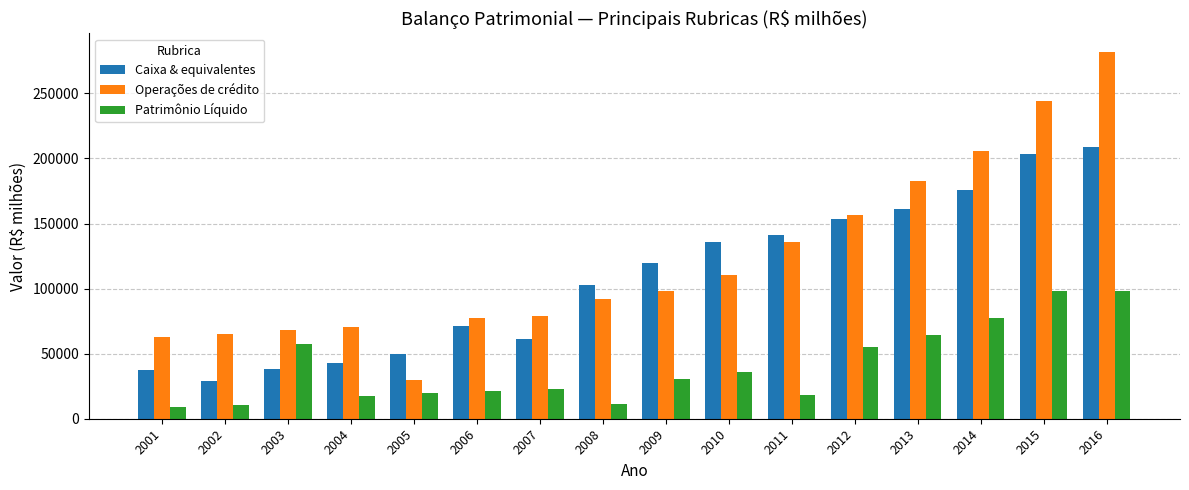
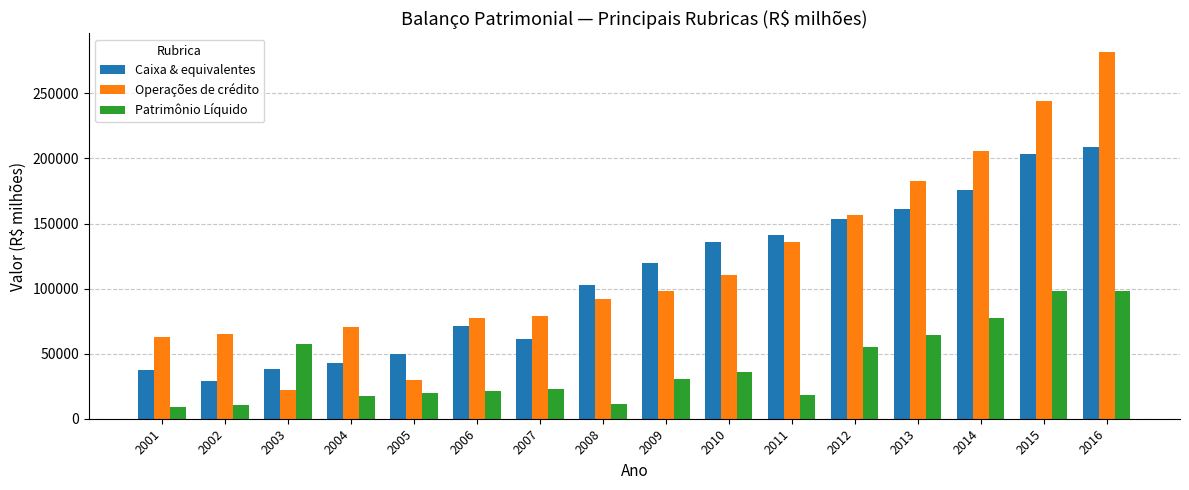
  {
    "Caixa & equivalentes": {
      "2001": 37000,
      "2002": 29000,
      "2003": 38000,
      "2004": 43000,
      "2005": 50000,
      "2006": 71000,
      "2007": 61000,
      "2008": 103000,
      "2009": 120000,
      "2010": 136000,
      "2011": 141000,
      "2012": 154000,
      "2013": 161000,
      "2014": 176000,
      "2015": 203000,
      "2016": 209000
    },
    "Operações de crédito": {
      "2001": 62000,
      "2002": 65000,
-     "2003": 68000,
+     "2003": 22000,
      "2004": 71000,
      "2005": 30000,
      "2006": 78000,
      "2007": 79000,
      "2008": 92000,
      "2009": 98000,
      "2010": 110000,
      "2011": 136000,
      "2012": 156000,
      "2013": 183000,
      "2014": 206000,
      "2015": 244000,
      "2016": 282000
    },
    "Patrimônio Líquido": {
      "2001": 9000,
      "2002": 10000,
      "2003": 58000,
      "2004": 17000,
      "2005": 20000,
      "2006": 21000,
      "2007": 23000,
      "2008": 11000,
      "2009": 30000,
      "2010": 36000,
      "2011": 18000,
      "2012": 55000,
      "2013": 65000,
      "2014": 78000,
      "2015": 98000,
      "2016": 98000
    }
  }
